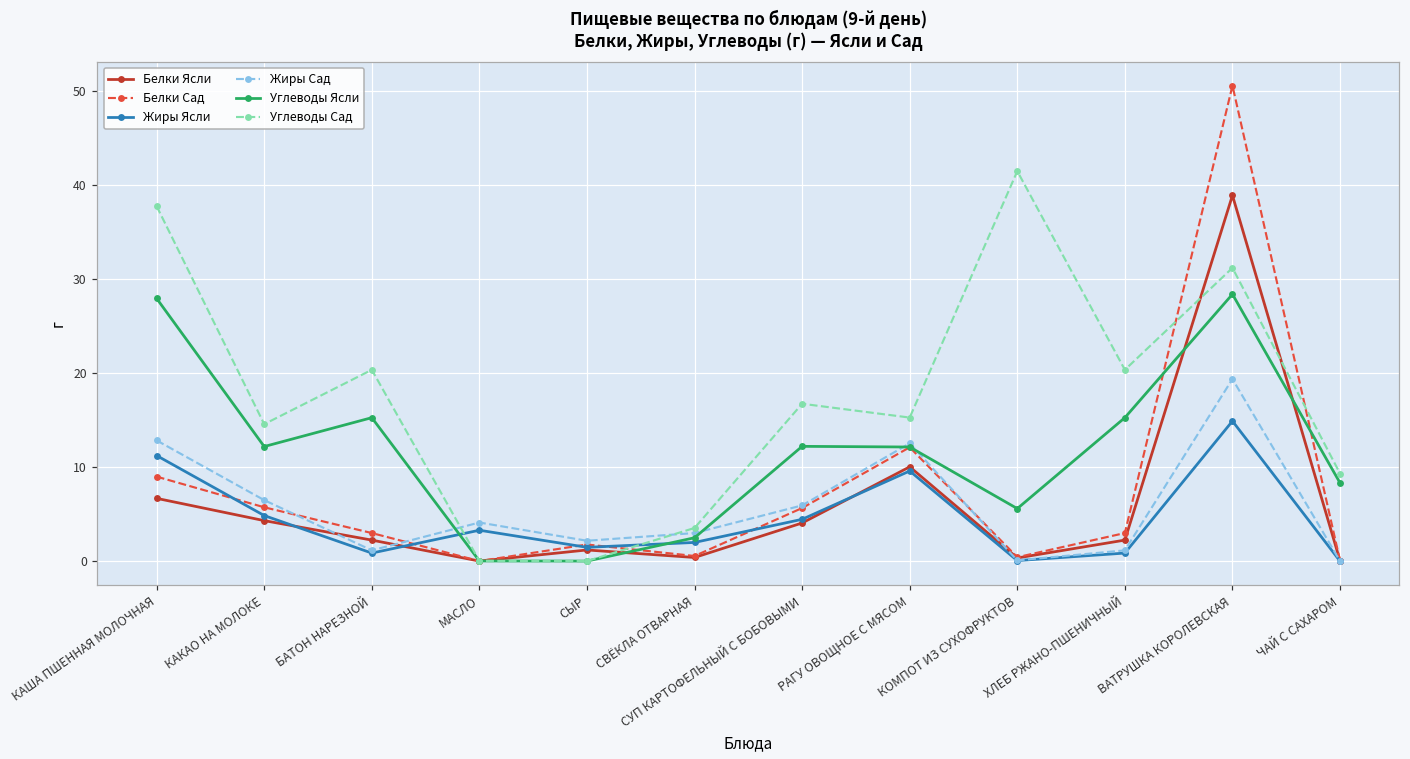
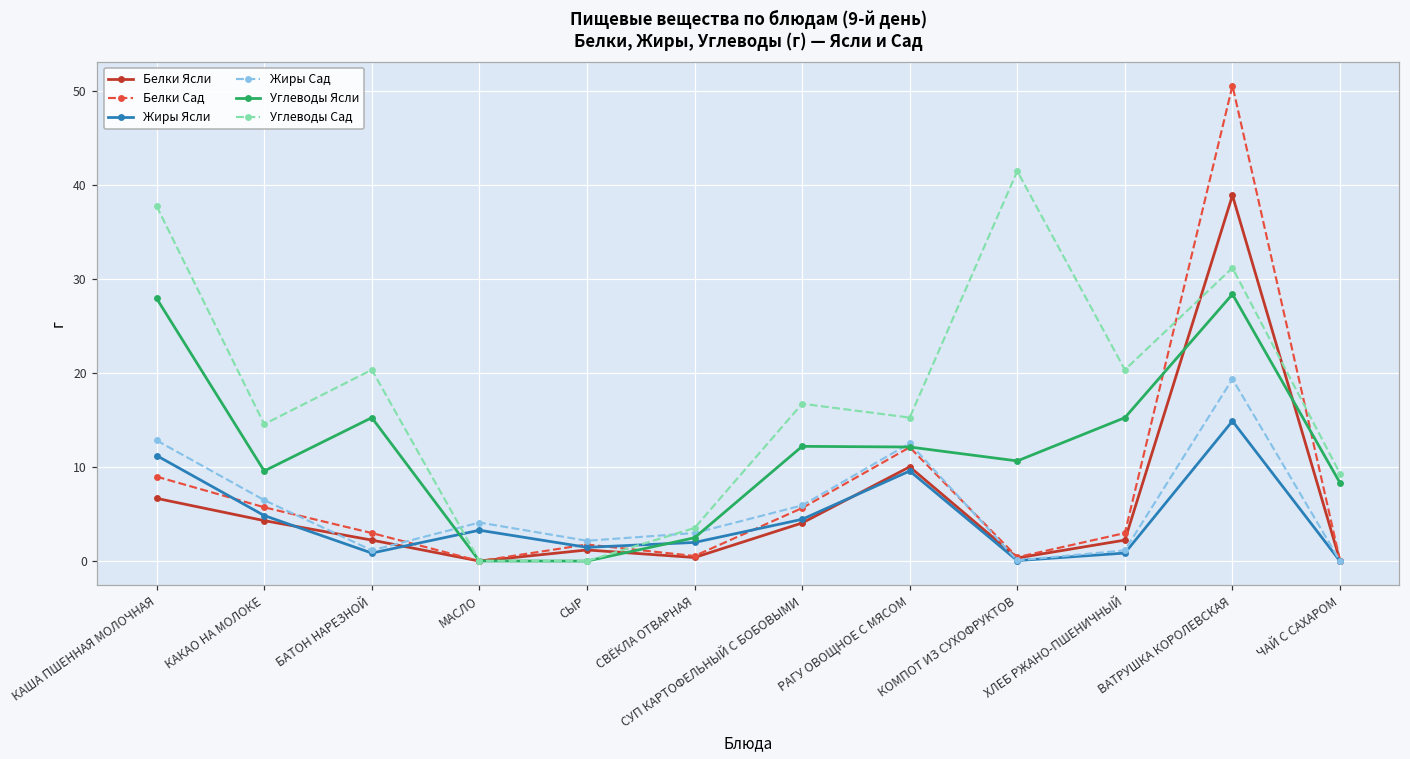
  {
    "Жиры Ясли": {
      "КАША ПШЕННАЯ МОЛОЧНАЯ": 11,
      "КАКАО НА МОЛОКЕ": 5,
      "МАСЛО": 3,
      "СВЁКЛА ОТВАРНАЯ": 2,
      "СУП КАРТОФЕЛЬНЫЙ С БОБОВЫМИ": 4,
      "РАГУ ОВОЩНОЕ С МЯСОМ": 10,
      "ВАТРУШКА КОРОЛЕВСКАЯ": 15
    },
    "Жиры Сад": {
      "КАША ПШЕННАЯ МОЛОЧНАЯ": 13,
      "КАКАО НА МОЛОКЕ": 7,
      "МАСЛО": 4,
      "СЫР": 2,
      "СВЁКЛА ОТВАРНАЯ": 3,
      "РАГУ ОВОЩНОЕ С МЯСОМ": 13,
      "ВАТРУШКА КОРОЛЕВСКАЯ": 19
    },
    "Углеводы Ясли": {
      "КАША ПШЕННАЯ МОЛОЧНАЯ": 28,
-     "КАКАО НА МОЛОКЕ": 12,
+     "КАКАО НА МОЛОКЕ": 10,
      "БАТОН НАРЕЗНОЙ": 15,
      "СВЁКЛА ОТВАРНАЯ": 3,
      "СУП КАРТОФЕЛЬНЫЙ С БОБОВЫМИ": 12,
-     "КОМПОТ ИЗ СУХОФРУКТОВ": 6,
+     "КОМПОТ ИЗ СУХОФРУКТОВ": 11,
      "ХЛЕБ РЖАНО-ПШЕНИЧНЫЙ": 15,
      "ВАТРУШКА КОРОЛЕВСКАЯ": 28,
      "ЧАЙ С САХАРОМ": 8
    },
    "Углеводы Сад": {
      "КАША ПШЕННАЯ МОЛОЧНАЯ": 38,
      "КАКАО НА МОЛОКЕ": 15,
      "БАТОН НАРЕЗНОЙ": 20,
      "СВЁКЛА ОТВАРНАЯ": 4,
      "СУП КАРТОФЕЛЬНЫЙ С БОБОВЫМИ": 17,
      "РАГУ ОВОЩНОЕ С МЯСОМ": 15,
      "КОМПОТ ИЗ СУХОФРУКТОВ": 41,
      "ХЛЕБ РЖАНО-ПШЕНИЧНЫЙ": 20,
      "ВАТРУШКА КОРОЛЕВСКАЯ": 31,
      "ЧАЙ С САХАРОМ": 9
    }
  }
